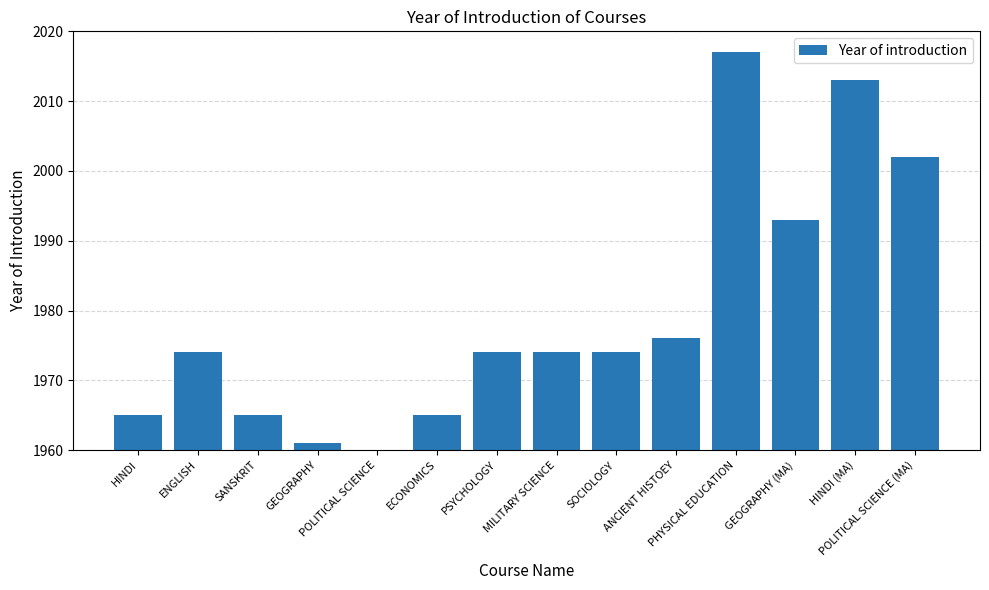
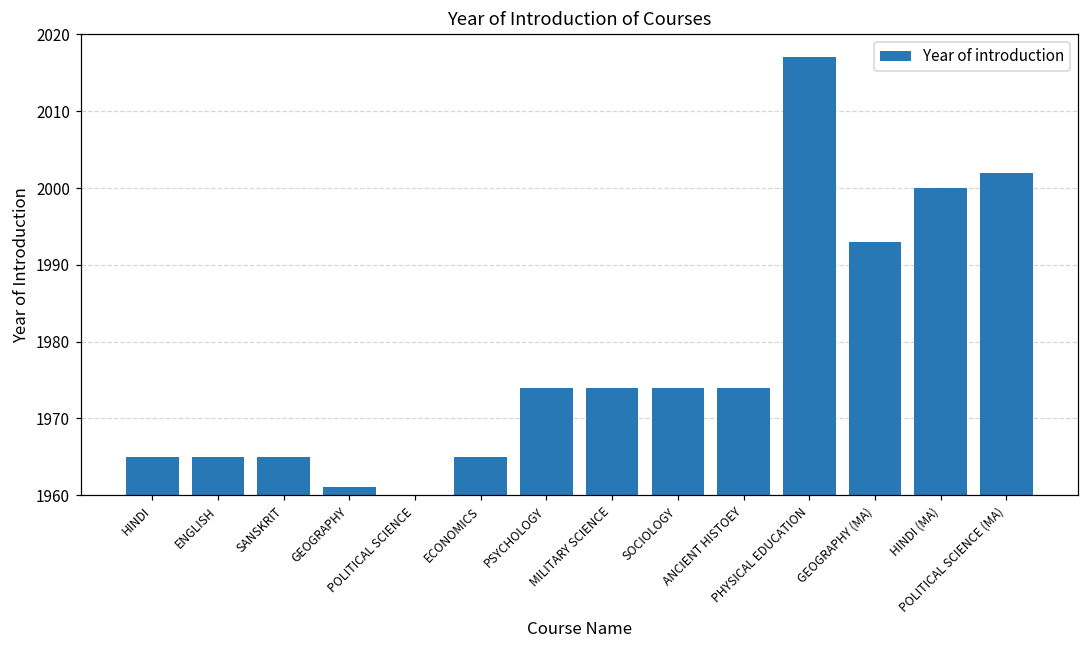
  {
    "HINDI": 1965,
-   "ENGLISH": 1974,
+   "ENGLISH": 1965,
    "SANSKRIT": 1965,
    "GEOGRAPHY": 1961,
    "ECONOMICS": 1965,
    "PSYCHOLOGY": 1974,
    "MILITARY SCIENCE": 1974,
    "SOCIOLOGY": 1974,
-   "ANCIENT HISTOEY": 1976,
+   "ANCIENT HISTOEY": 1974,
    "PHYSICAL EDUCATION": 2017,
    "GEOGRAPHY (MA)": 1993,
-   "HINDI (MA)": 2013,
+   "HINDI (MA)": 2000,
    "POLITICAL SCIENCE (MA)": 2002
  }
